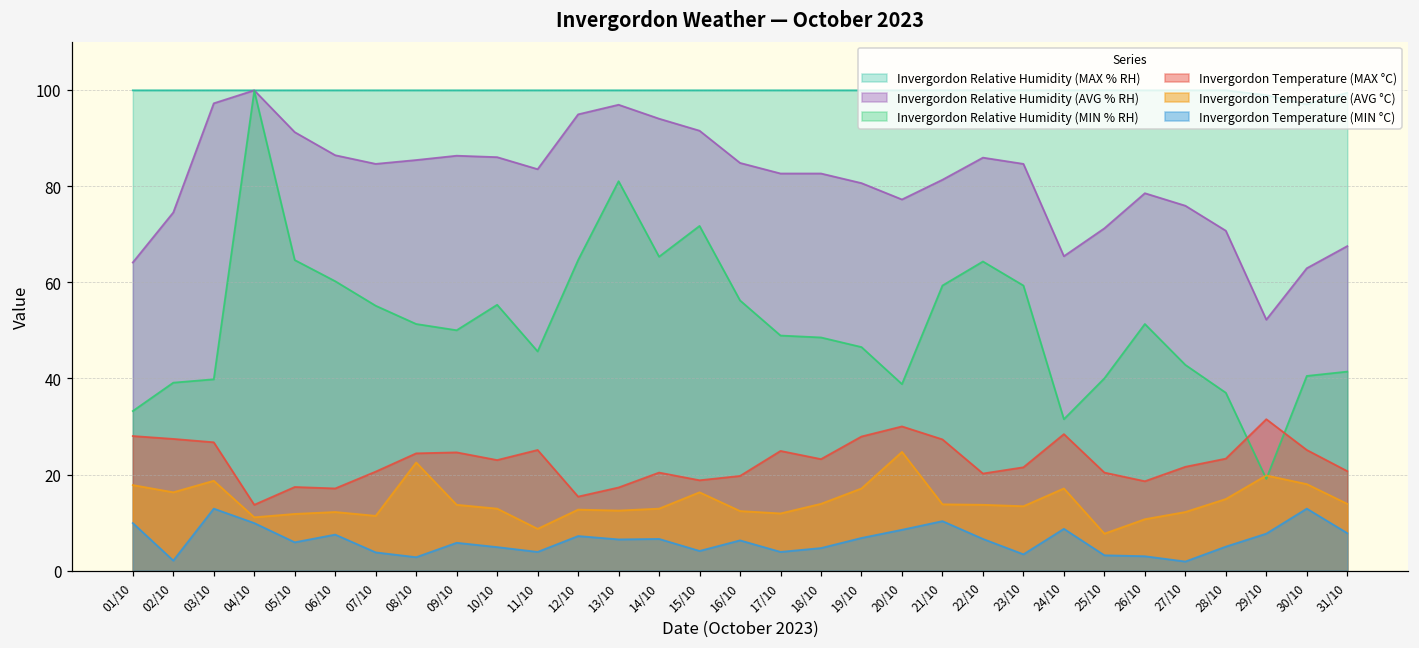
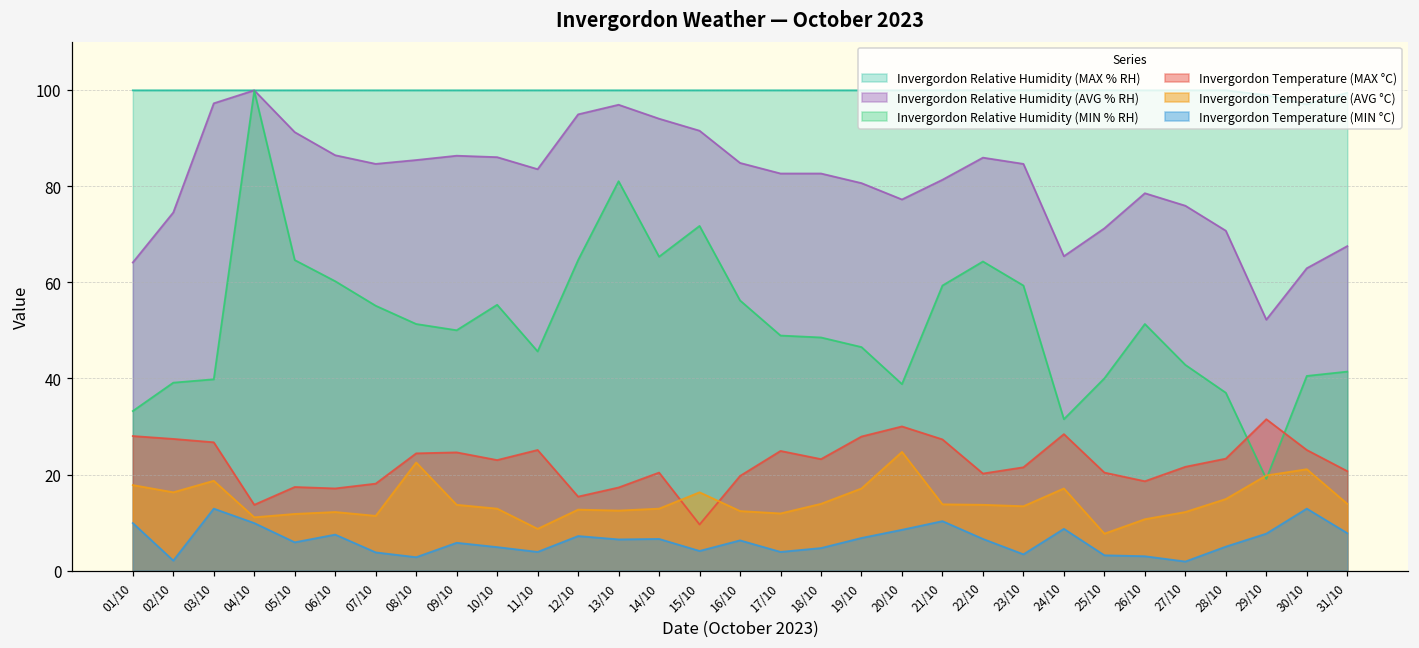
  {
    "Invergordon Relative Humidity (AVG % RH)": {
      "01/10": 64,
      "02/10": 75,
      "03/10": 97,
      "05/10": 91,
      "06/10": 86,
      "07/10": 85,
      "08/10": 85,
      "09/10": 86,
      "10/10": 86,
      "11/10": 84,
      "12/10": 95,
      "13/10": 97,
      "14/10": 94,
      "15/10": 92,
      "16/10": 85,
      "17/10": 83,
      "18/10": 83,
      "19/10": 81,
      "20/10": 77,
      "21/10": 81,
      "22/10": 86,
      "23/10": 85,
      "24/10": 65,
      "25/10": 71,
      "26/10": 79,
      "27/10": 76,
      "28/10": 71,
      "29/10": 52,
      "30/10": 63,
      "31/10": 68
    },
    "Invergordon Temperature (MAX °C)": {
      "01/10": 28,
      "02/10": 27,
      "03/10": 27,
      "04/10": 14,
      "05/10": 17,
      "06/10": 17,
-     "07/10": 21,
+     "07/10": 18,
      "08/10": 24,
      "09/10": 25,
      "10/10": 23,
      "11/10": 25,
      "12/10": 15,
      "13/10": 17,
      "14/10": 20,
-     "15/10": 19,
+     "15/10": 10,
      "16/10": 20,
      "17/10": 25,
      "18/10": 23,
      "19/10": 28,
      "20/10": 30,
      "21/10": 27,
      "22/10": 20,
      "23/10": 22,
      "24/10": 28,
      "25/10": 20,
      "26/10": 19,
      "27/10": 22,
      "28/10": 23,
      "29/10": 32,
      "30/10": 25,
      "31/10": 21
    },
    "Invergordon Temperature (AVG °C)": {
      "01/10": 18,
      "02/10": 16,
      "03/10": 19,
      "04/10": 11,
      "05/10": 12,
      "06/10": 12,
      "07/10": 11,
      "08/10": 23,
      "09/10": 14,
      "10/10": 13,
      "11/10": 9,
      "12/10": 13,
      "13/10": 13,
      "14/10": 13,
      "15/10": 16,
      "16/10": 12,
      "17/10": 12,
      "18/10": 14,
      "19/10": 17,
      "20/10": 25,
      "21/10": 14,
      "22/10": 14,
      "23/10": 13,
      "24/10": 17,
      "25/10": 8,
      "26/10": 11,
      "27/10": 12,
      "28/10": 15,
      "29/10": 20,
-     "30/10": 18,
+     "30/10": 21,
      "31/10": 14
    }
  }
